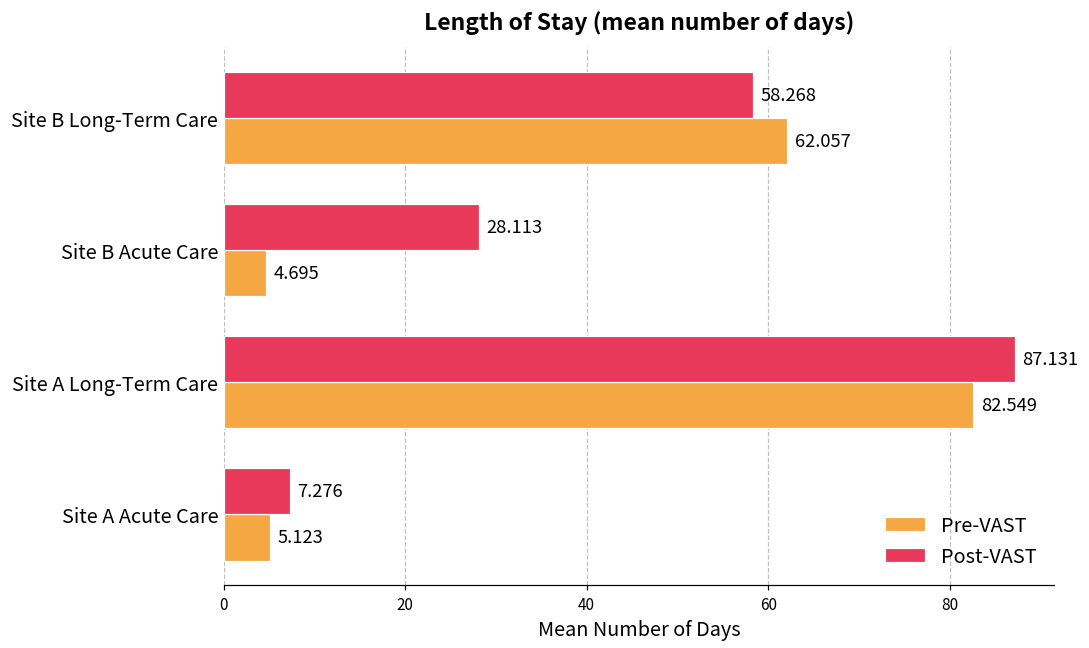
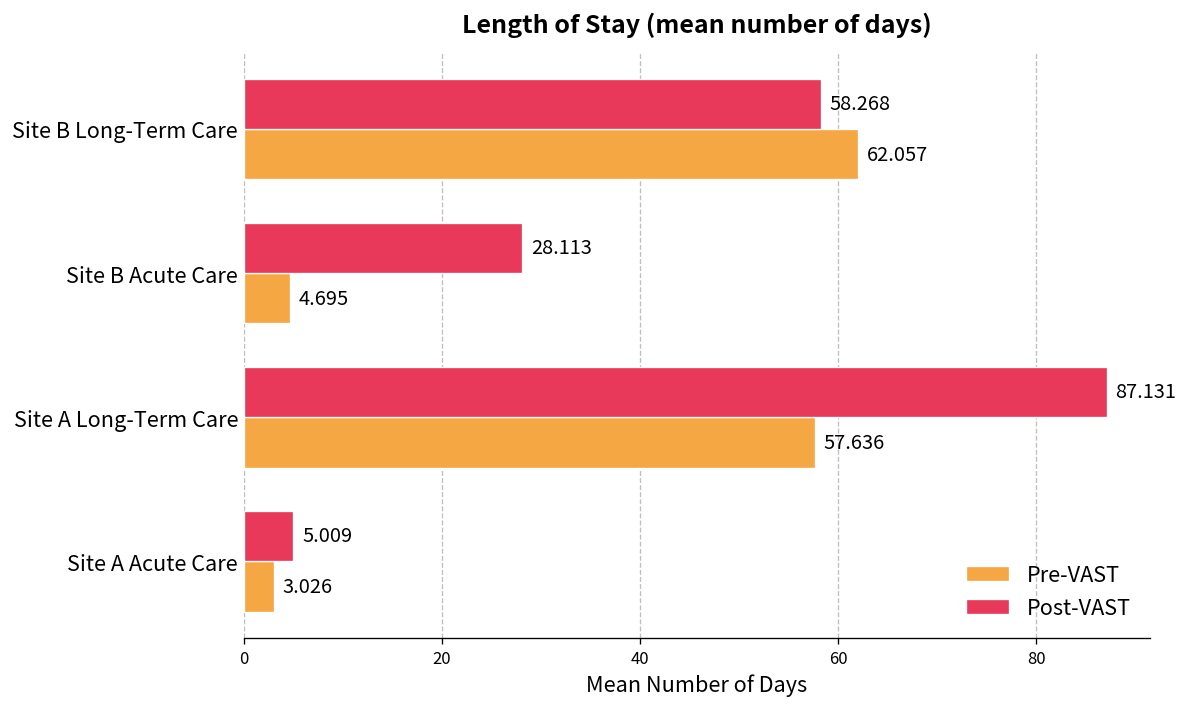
  {
    "Pre-VAST": {
      "Site B Long-Term Care": 62.057,
      "Site B Acute Care": 4.695,
-     "Site A Long-Term Care": 82.549,
-     "Site A Acute Care": 5.123
+     "Site A Long-Term Care": 57.636,
+     "Site A Acute Care": 3.026
    },
    "Post-VAST": {
      "Site B Long-Term Care": 58.268,
      "Site B Acute Care": 28.113,
      "Site A Long-Term Care": 87.131,
-     "Site A Acute Care": 7.276
+     "Site A Acute Care": 5.009
    }
  }
